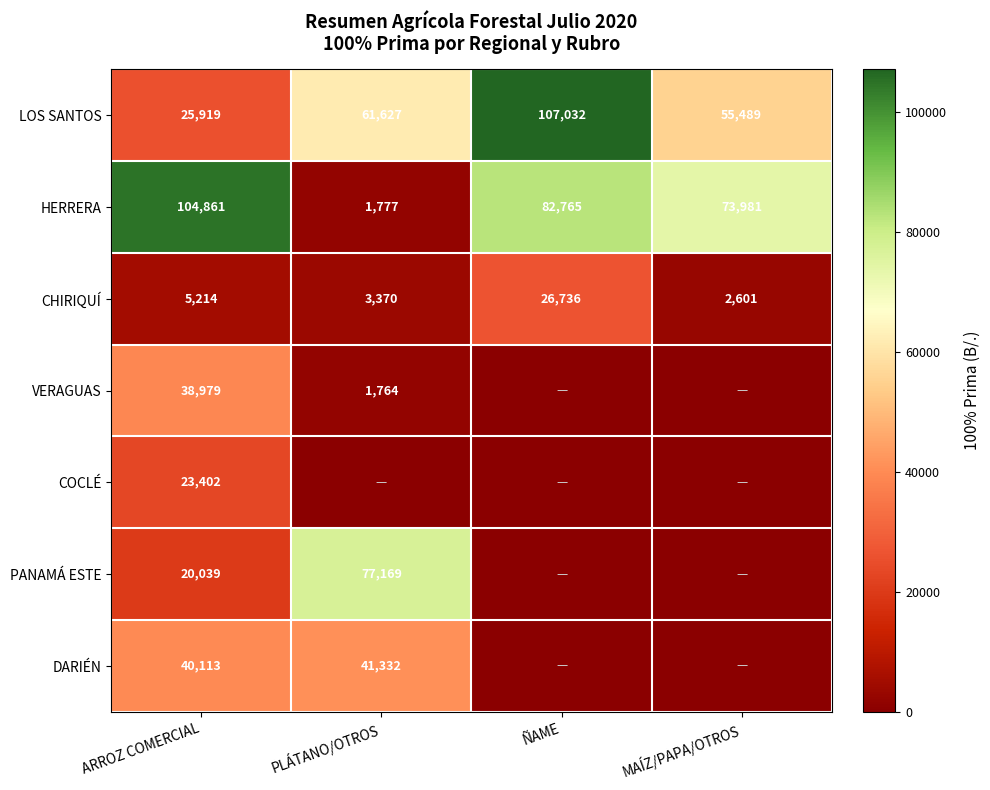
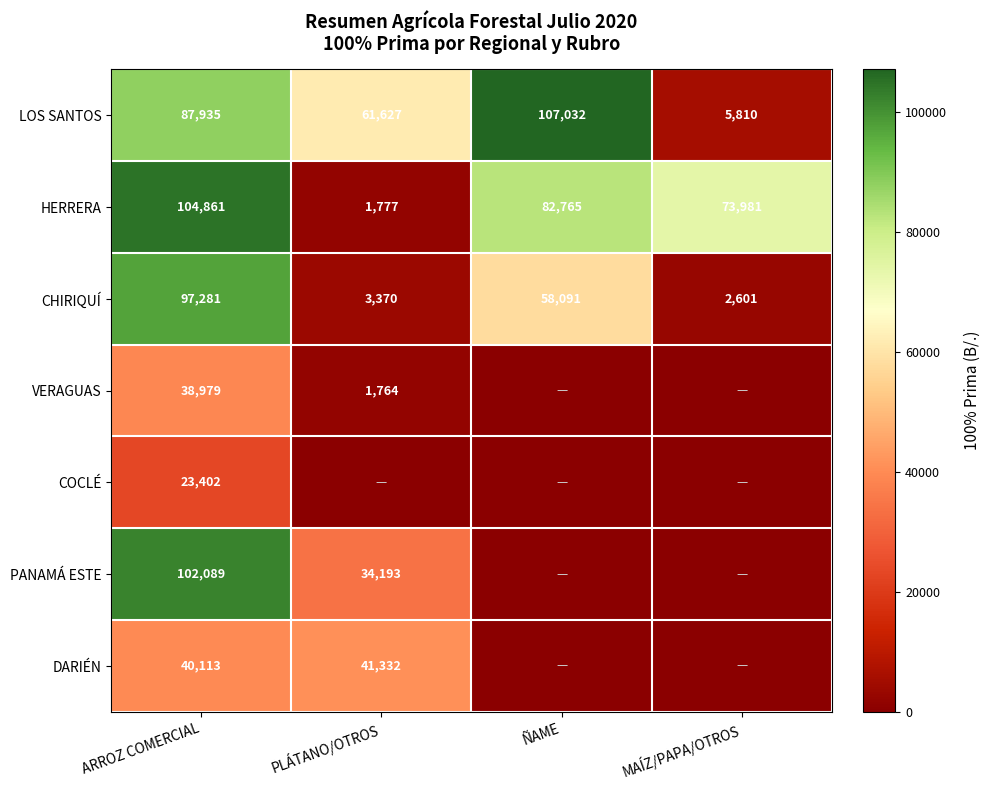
  {
    "LOS SANTOS": {
-     "ARROZ COMERCIAL": "25,919",
+     "ARROZ COMERCIAL": "87,935",
      "PLÁTANO/OTROS": "61,627",
      "ÑAME": "107,032",
-     "MAÍZ/PAPA/OTROS": "55,489"
+     "MAÍZ/PAPA/OTROS": "5,810"
    },
    "HERRERA": {
      "ARROZ COMERCIAL": "104,861",
      "PLÁTANO/OTROS": "1,777",
      "ÑAME": "82,765",
      "MAÍZ/PAPA/OTROS": "73,981"
    },
    "CHIRIQUÍ": {
-     "ARROZ COMERCIAL": "5,214",
+     "ARROZ COMERCIAL": "97,281",
      "PLÁTANO/OTROS": "3,370",
-     "ÑAME": "26,736",
+     "ÑAME": "58,091",
      "MAÍZ/PAPA/OTROS": "2,601"
    },
    "VERAGUAS": {
      "ARROZ COMERCIAL": "38,979",
      "PLÁTANO/OTROS": "1,764"
    },
    "COCLÉ": {
      "ARROZ COMERCIAL": "23,402"
    },
    "PANAMÁ ESTE": {
-     "ARROZ COMERCIAL": "20,039",
-     "PLÁTANO/OTROS": "77,169"
+     "ARROZ COMERCIAL": "102,089",
+     "PLÁTANO/OTROS": "34,193"
    },
    "DARIÉN": {
      "ARROZ COMERCIAL": "40,113",
      "PLÁTANO/OTROS": "41,332"
    }
  }
